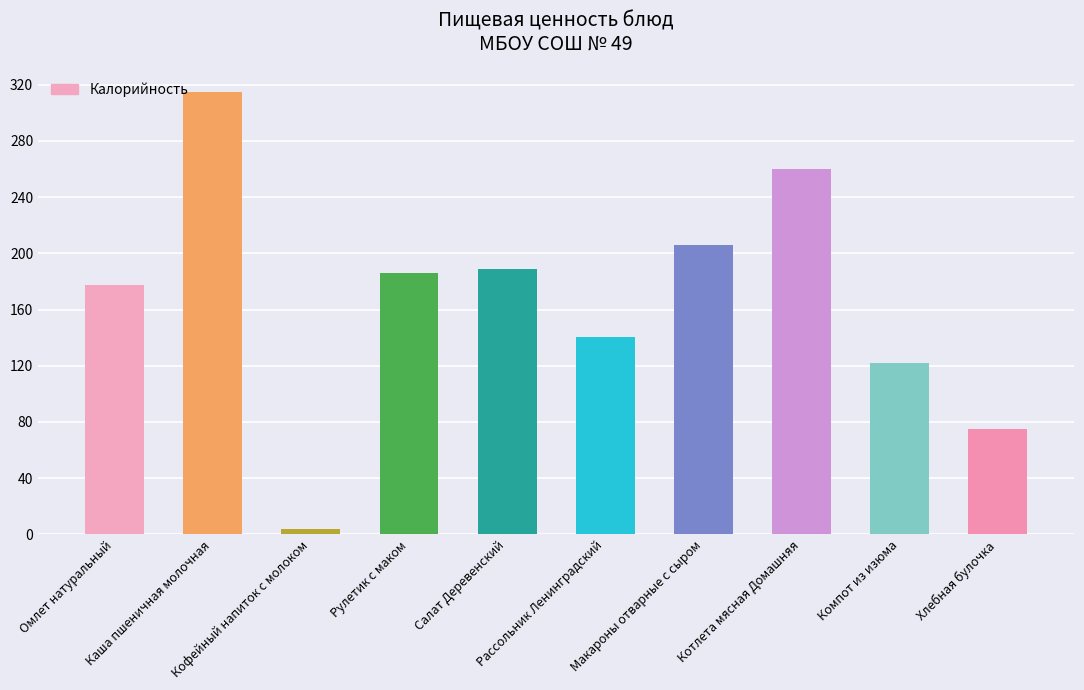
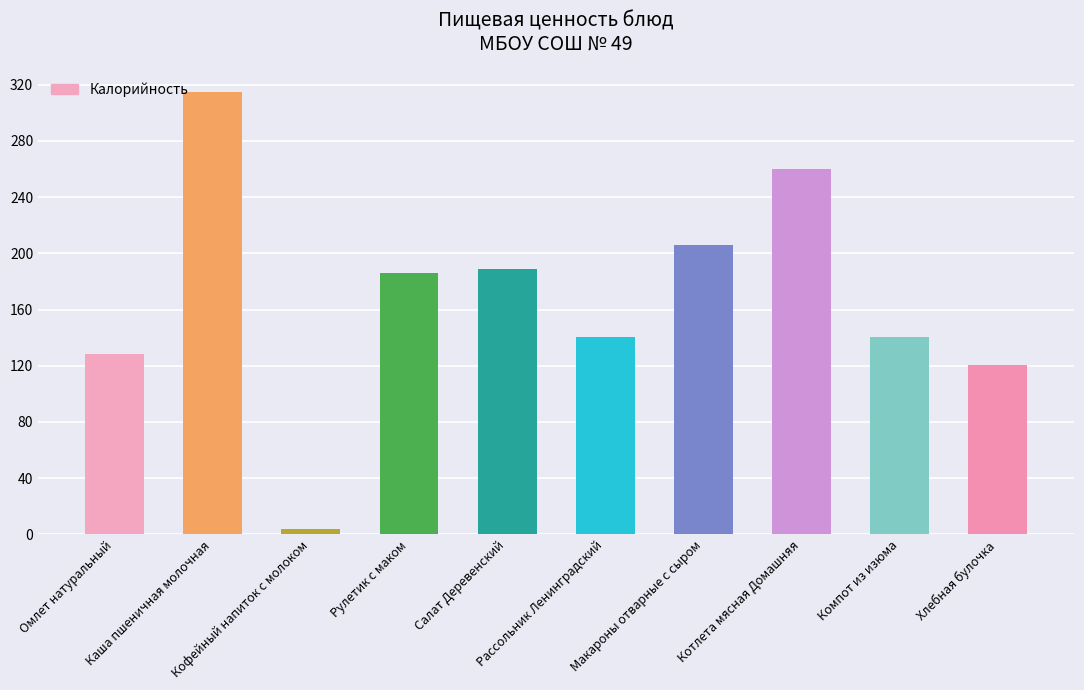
  {
-   "Омлет натуральный": 177,
+   "Омлет натуральный": 128,
    "Каша пшеничная молочная": 315,
    "Кофейный напиток с молоком": 4,
    "Рулетик с маком": 186,
    "Салат Деревенский": 189,
    "Рассольник Ленинградский": 140,
    "Макароны отварные с сыром": 206,
    "Котлета мясная Домашняя": 260,
-   "Компот из изюма": 122,
-   "Хлебная булочка": 75
+   "Компот из изюма": 141,
+   "Хлебная булочка": 121
  }
